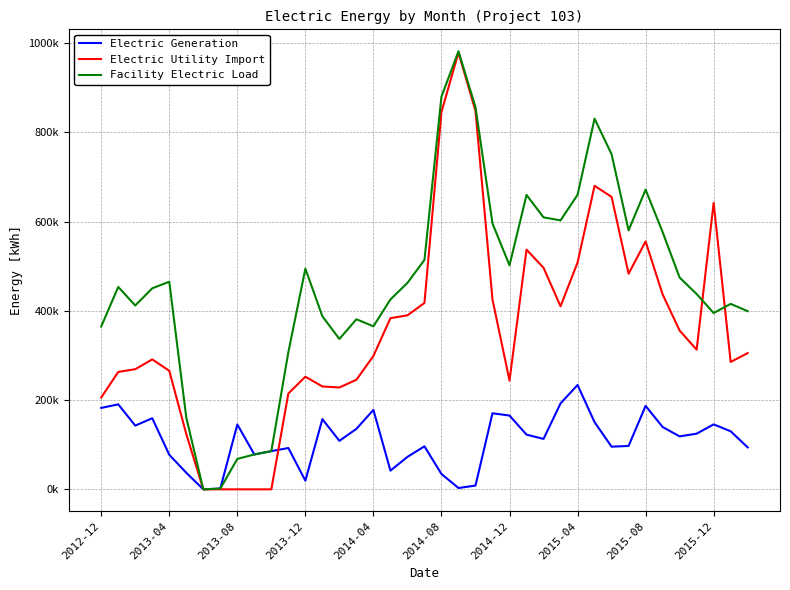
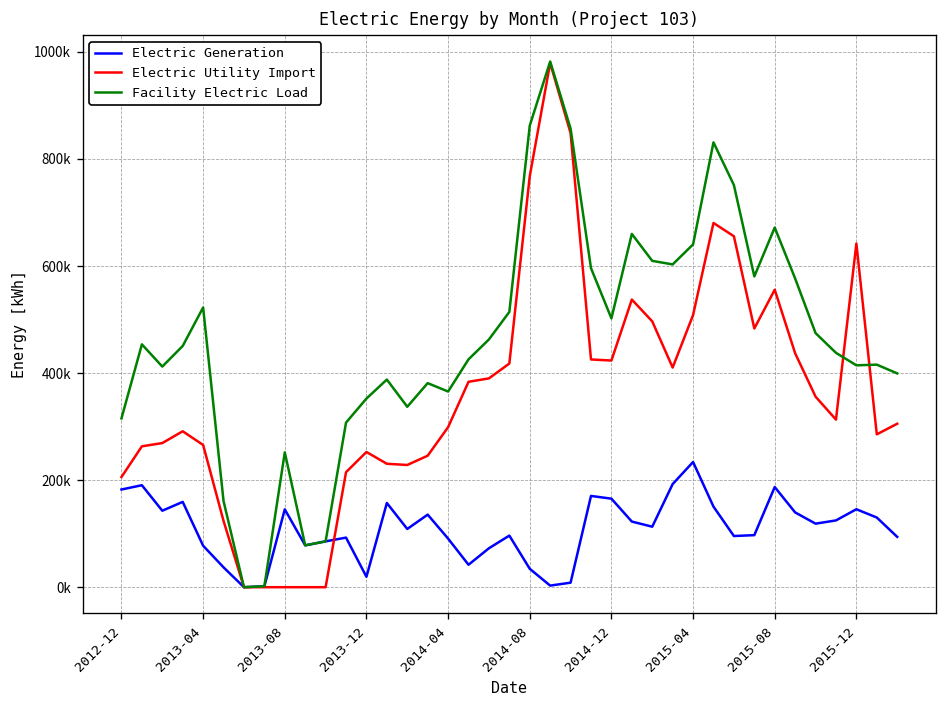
  {
    "Electric Generation": {
      "2012-12": 180000,
      "2013-04": 80000,
      "2013-08": 150000,
      "2013-12": 20000,
-     "2014-04": 180000,
+     "2014-04": 90000,
      "2014-08": 30000,
      "2014-12": 170000,
      "2015-04": 230000,
      "2015-08": 190000,
      "2015-12": 150000
    },
    "Electric Utility Import": {
      "2012-12": 210000,
      "2013-04": 270000,
      "2013-08": 0,
      "2013-12": 250000,
      "2014-04": 300000,
-     "2014-08": 850000,
-     "2014-12": 240000,
+     "2014-08": 770000,
+     "2014-12": 420000,
      "2015-04": 510000,
      "2015-08": 560000,
      "2015-12": 640000
    },
    "Facility Electric Load": {
-     "2012-12": 370000,
-     "2013-04": 470000,
-     "2013-08": 70000,
-     "2013-12": 490000,
+     "2012-12": 320000,
+     "2013-04": 520000,
+     "2013-08": 250000,
+     "2013-12": 350000,
      "2014-04": 370000,
-     "2014-08": 880000,
+     "2014-08": 860000,
      "2014-12": 500000,
-     "2015-04": 660000,
+     "2015-04": 640000,
      "2015-08": 670000,
-     "2015-12": 400000
+     "2015-12": 410000
    }
  }
